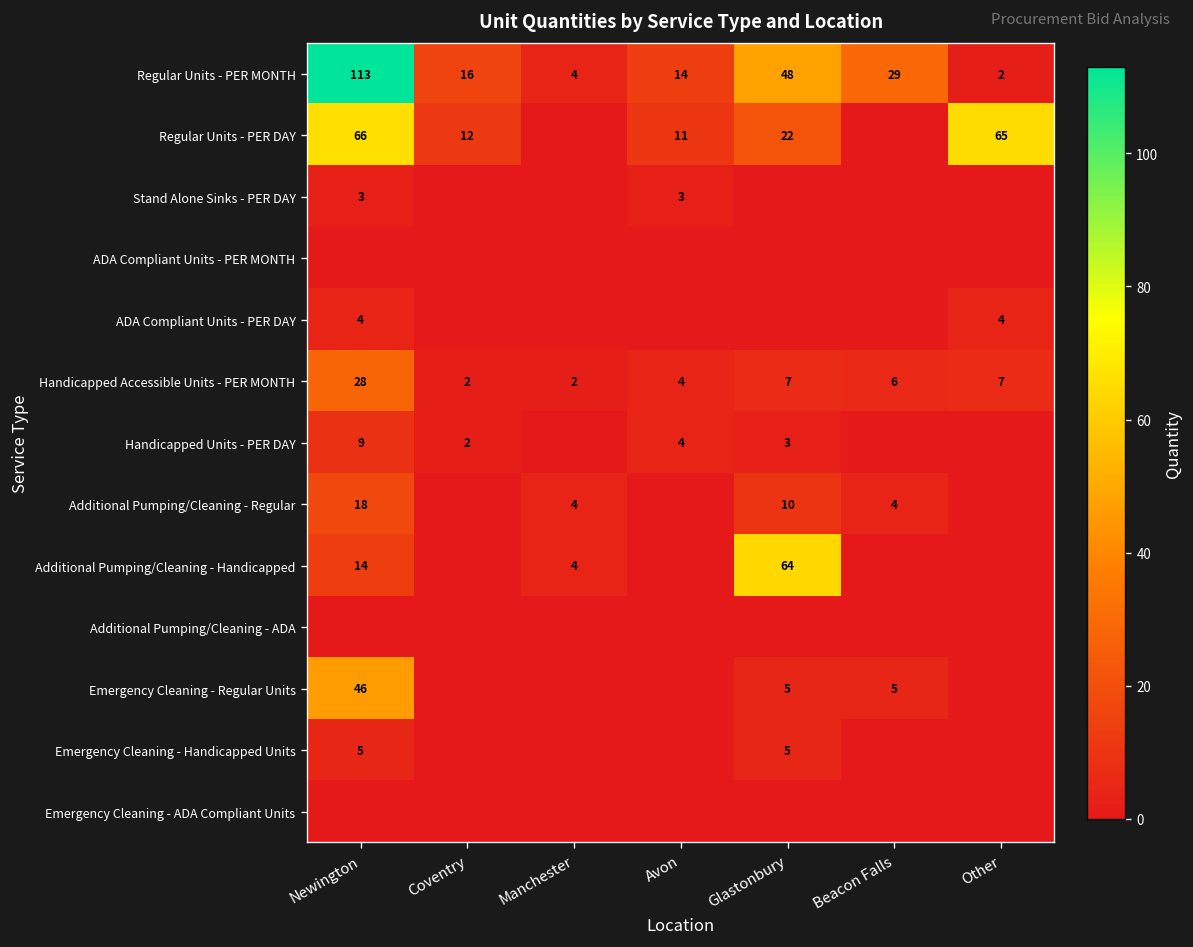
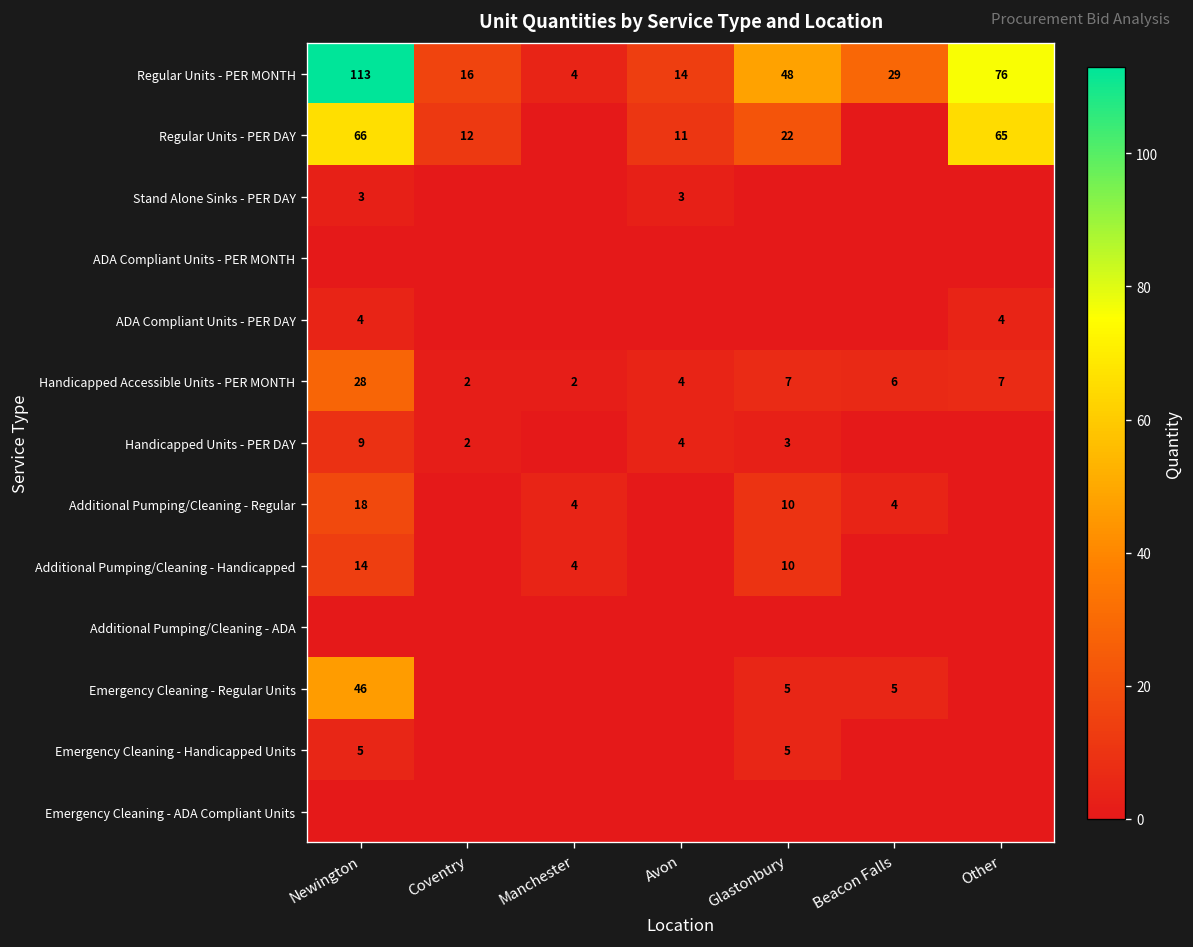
  {
    "Regular Units - PER MONTH": {
      "Newington": 113,
      "Coventry": 16,
      "Manchester": 4,
      "Avon": 14,
      "Glastonbury": 48,
      "Beacon Falls": 29,
-     "Other": 2
+     "Other": 76
    },
    "Regular Units - PER DAY": {
      "Newington": 66,
      "Coventry": 12,
      "Avon": 11,
      "Glastonbury": 22,
      "Other": 65
    },
    "Stand Alone Sinks - PER DAY": {
      "Newington": 3,
      "Avon": 3
    },
    "ADA Compliant Units - PER DAY": {
      "Newington": 4,
      "Other": 4
    },
    "Handicapped Accessible Units - PER MONTH": {
      "Newington": 28,
      "Coventry": 2,
      "Manchester": 2,
      "Avon": 4,
      "Glastonbury": 7,
      "Beacon Falls": 6,
      "Other": 7
    },
    "Handicapped Units - PER DAY": {
      "Newington": 9,
      "Coventry": 2,
      "Avon": 4,
      "Glastonbury": 3
    },
    "Additional Pumping/Cleaning - Regular": {
      "Newington": 18,
      "Manchester": 4,
      "Glastonbury": 10,
      "Beacon Falls": 4
    },
    "Additional Pumping/Cleaning - Handicapped": {
      "Newington": 14,
      "Manchester": 4,
-     "Glastonbury": 64
+     "Glastonbury": 10
    },
    "Emergency Cleaning - Regular Units": {
      "Newington": 46,
      "Glastonbury": 5,
      "Beacon Falls": 5
    },
    "Emergency Cleaning - Handicapped Units": {
      "Newington": 5,
      "Glastonbury": 5
    }
  }
